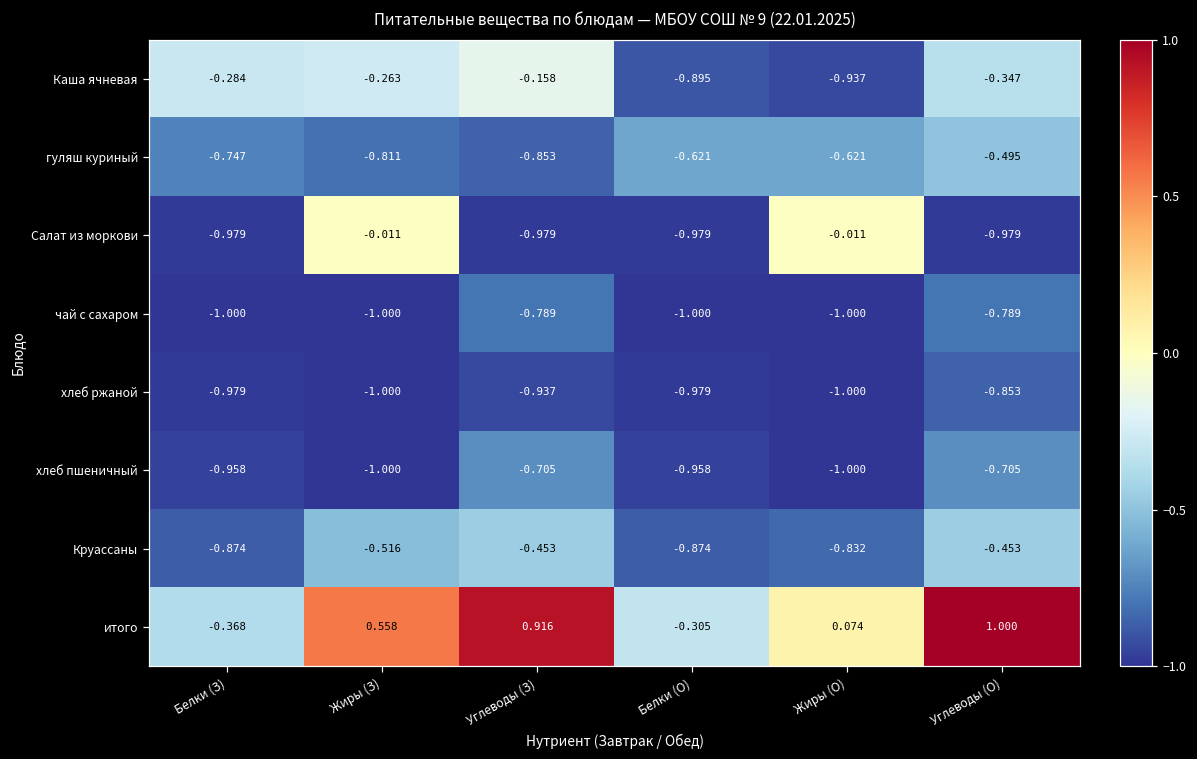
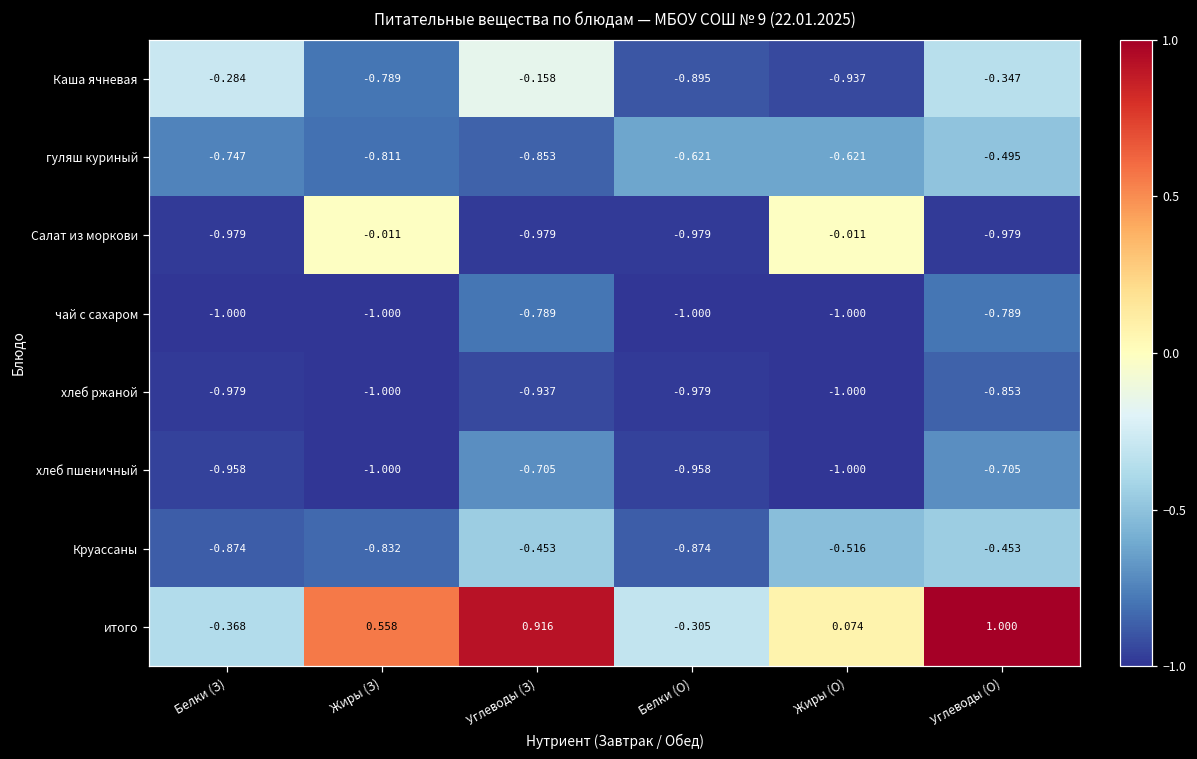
  {
    "Каша ячневая": {
      "Белки (З)": -0.284,
-     "Жиры (З)": -0.263,
+     "Жиры (З)": -0.789,
      "Углеводы (З)": -0.158,
      "Белки (О)": -0.895,
      "Жиры (О)": -0.937,
      "Углеводы (О)": -0.347
    },
    "гуляш куриный": {
      "Белки (З)": -0.747,
      "Жиры (З)": -0.811,
      "Углеводы (З)": -0.853,
      "Белки (О)": -0.621,
      "Жиры (О)": -0.621,
      "Углеводы (О)": -0.495
    },
    "Салат из моркови": {
      "Белки (З)": -0.979,
      "Жиры (З)": -0.011,
      "Углеводы (З)": -0.979,
      "Белки (О)": -0.979,
      "Жиры (О)": -0.011,
      "Углеводы (О)": -0.979
    },
    "чай с сахаром": {
      "Белки (З)": -1.000,
      "Жиры (З)": -1.000,
      "Углеводы (З)": -0.789,
      "Белки (О)": -1.000,
      "Жиры (О)": -1.000,
      "Углеводы (О)": -0.789
    },
    "хлеб ржаной": {
      "Белки (З)": -0.979,
      "Жиры (З)": -1.000,
      "Углеводы (З)": -0.937,
      "Белки (О)": -0.979,
      "Жиры (О)": -1.000,
      "Углеводы (О)": -0.853
    },
    "хлеб пшеничный": {
      "Белки (З)": -0.958,
      "Жиры (З)": -1.000,
      "Углеводы (З)": -0.705,
      "Белки (О)": -0.958,
      "Жиры (О)": -1.000,
      "Углеводы (О)": -0.705
    },
    "Круассаны": {
      "Белки (З)": -0.874,
-     "Жиры (З)": -0.516,
+     "Жиры (З)": -0.832,
      "Углеводы (З)": -0.453,
      "Белки (О)": -0.874,
-     "Жиры (О)": -0.832,
+     "Жиры (О)": -0.516,
      "Углеводы (О)": -0.453
    },
    "итого": {
      "Белки (З)": -0.368,
      "Жиры (З)": 0.558,
      "Углеводы (З)": 0.916,
      "Белки (О)": -0.305,
      "Жиры (О)": 0.074,
      "Углеводы (О)": 1.000
    }
  }
